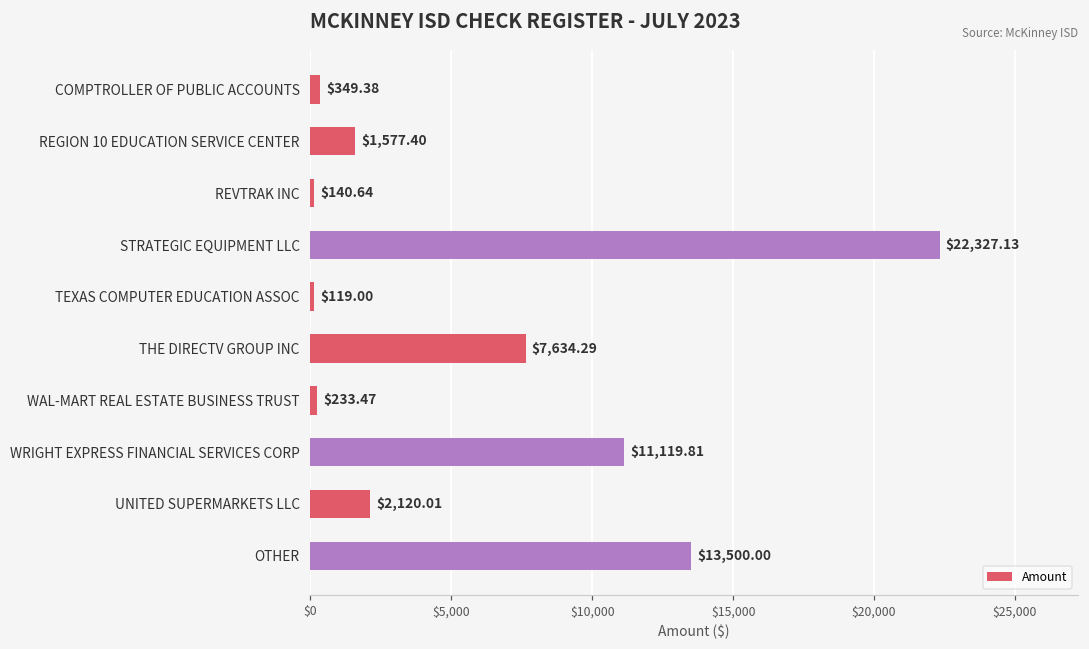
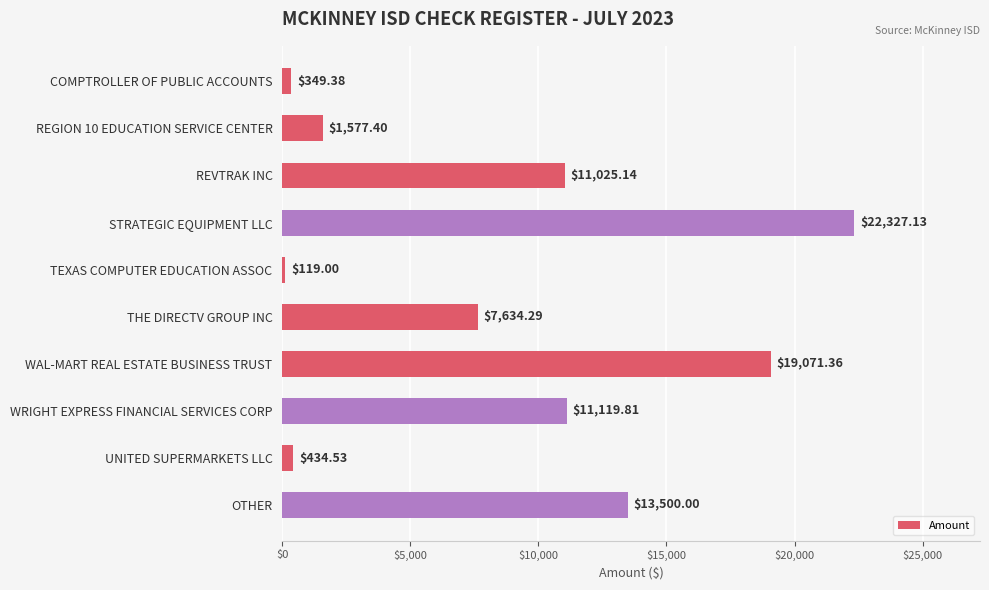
  {
    "COMPTROLLER OF PUBLIC ACCOUNTS": "$349.38",
    "REGION 10 EDUCATION SERVICE CENTER": "$1,577.40",
-   "REVTRAK INC": "$140.64",
+   "REVTRAK INC": "$11,025.14",
    "STRATEGIC EQUIPMENT LLC": "$22,327.13",
    "TEXAS COMPUTER EDUCATION ASSOC": "$119.00",
    "THE DIRECTV GROUP INC": "$7,634.29",
-   "WAL-MART REAL ESTATE BUSINESS TRUST": "$233.47",
+   "WAL-MART REAL ESTATE BUSINESS TRUST": "$19,071.36",
    "WRIGHT EXPRESS FINANCIAL SERVICES CORP": "$11,119.81",
-   "UNITED SUPERMARKETS LLC": "$2,120.01",
+   "UNITED SUPERMARKETS LLC": "$434.53",
    "OTHER": "$13,500.00"
  }
